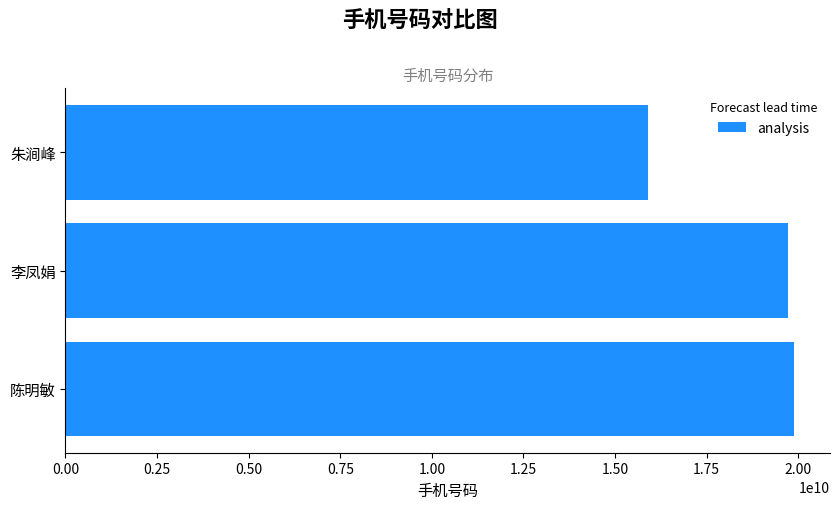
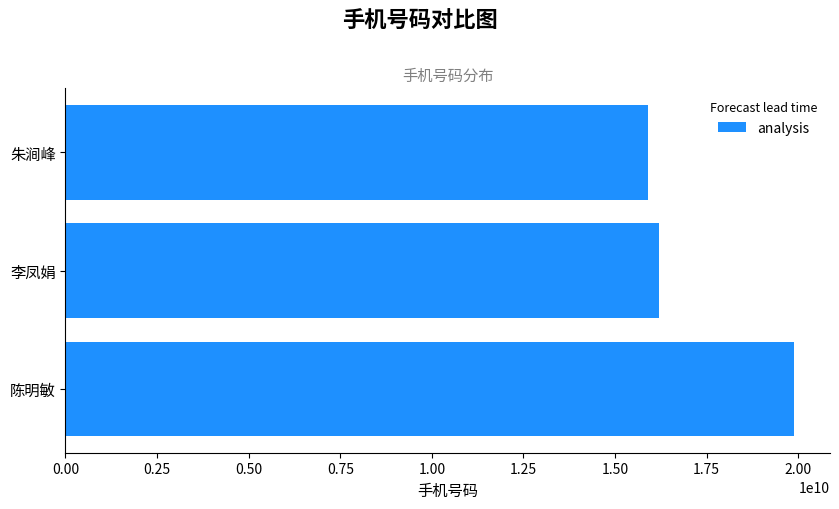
  {
    "朱涧峰": 15900000000,
-   "李凤娟": 19700000000,
+   "李凤娟": 16200000000,
    "陈明敏": 19900000000
  }
